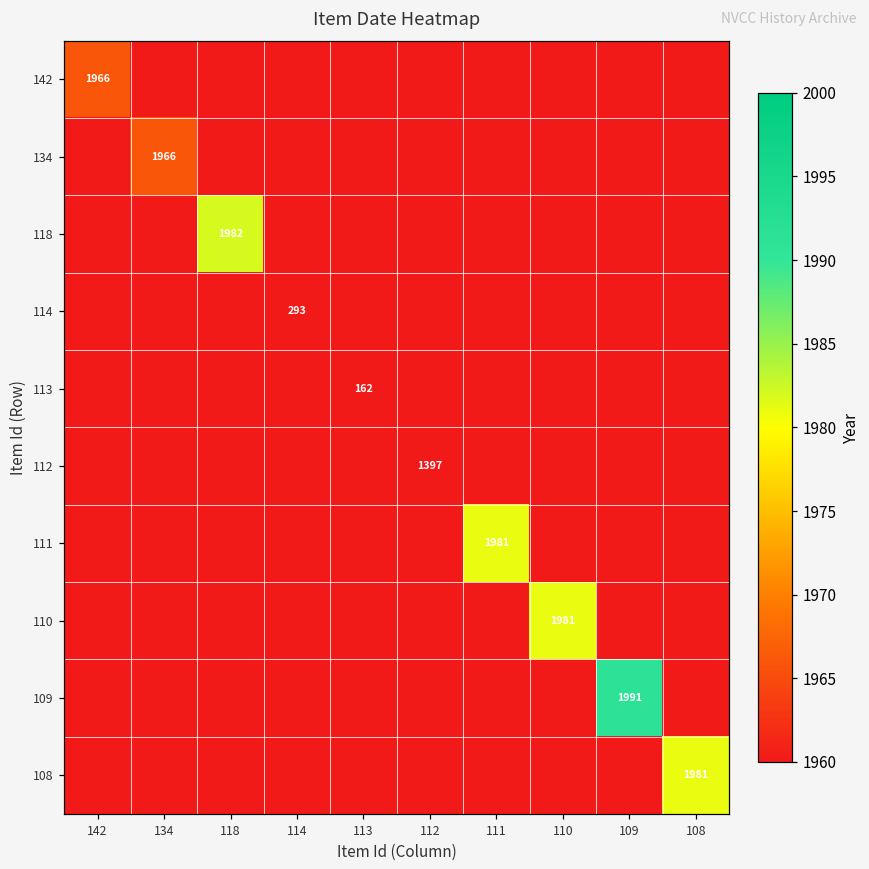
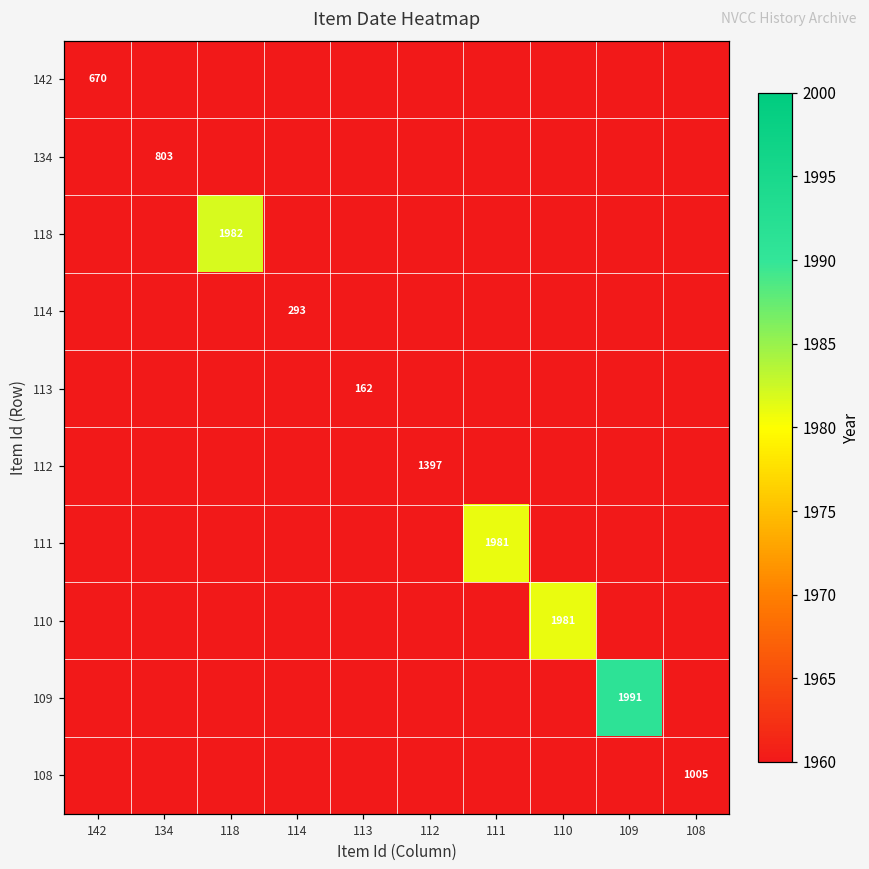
  {
    "142": {
-     "142": 1966
+     "142": 670
    },
    "134": {
-     "134": 1966
+     "134": 803
    },
    "118": {
      "118": 1982
    },
    "114": {
      "114": 293
    },
    "113": {
      "113": 162
    },
    "112": {
      "112": 1397
    },
    "111": {
      "111": 1981
    },
    "110": {
      "110": 1981
    },
    "109": {
      "109": 1991
    },
    "108": {
-     "108": 1981
+     "108": 1005
    }
  }
